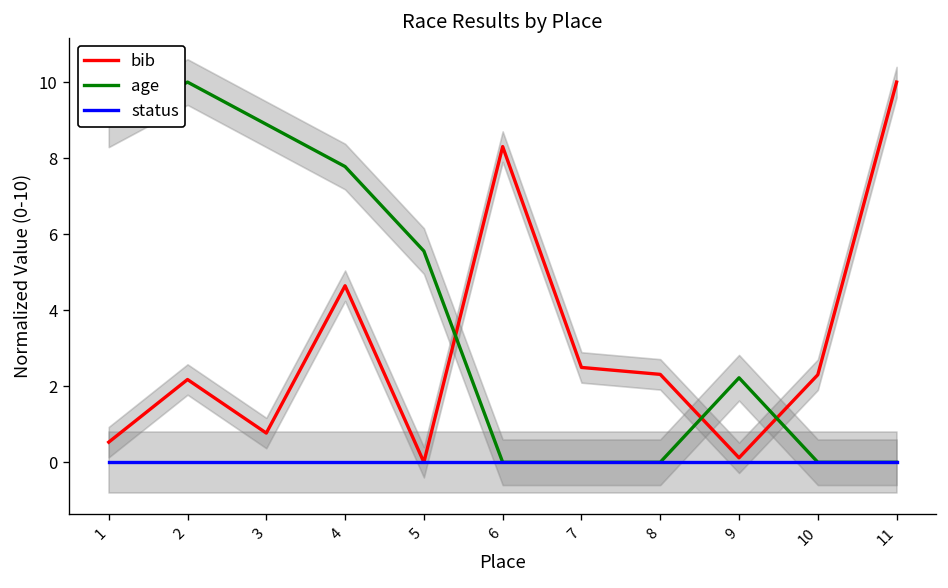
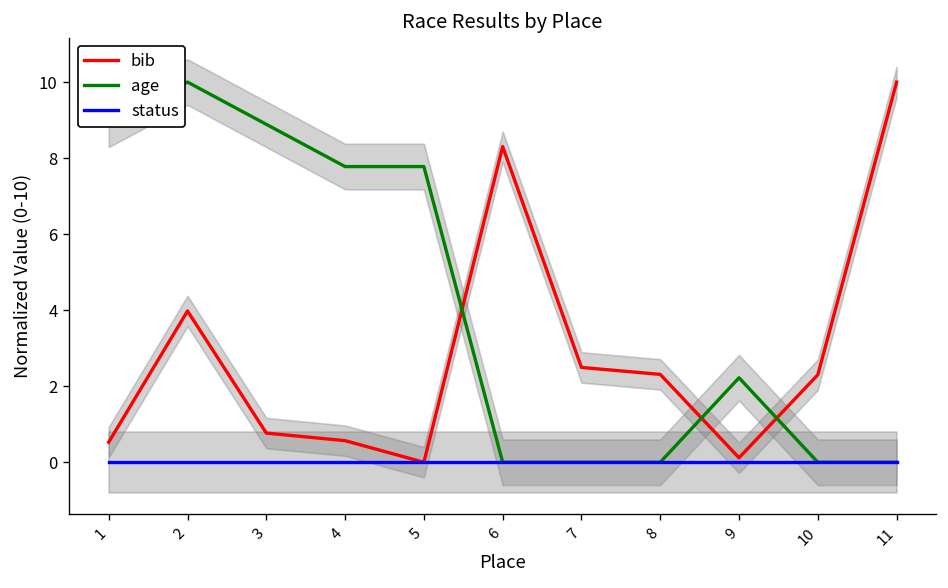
  {
    "bib": {
      "1": 0.5,
-     "2": 2.2,
-     "4": 4.6,
+     "2": 4.0,
+     "4": 0.6,
      "6": 8.3,
      "7": 2.5,
      "8": 2.3,
      "9": 0.1,
      "10": 2.3,
      "11": 10.0
    },
    "age": {
      "2": 10.0,
      "3": 8.9,
      "4": 7.8,
-     "5": 5.6,
+     "5": 7.8,
      "9": 2.2
    },
    "status": {
      "1": 0.0,
      "2": 0.0,
      "3": 0.0,
      "4": 0.0,
      "9": 0.0
    }
  }
